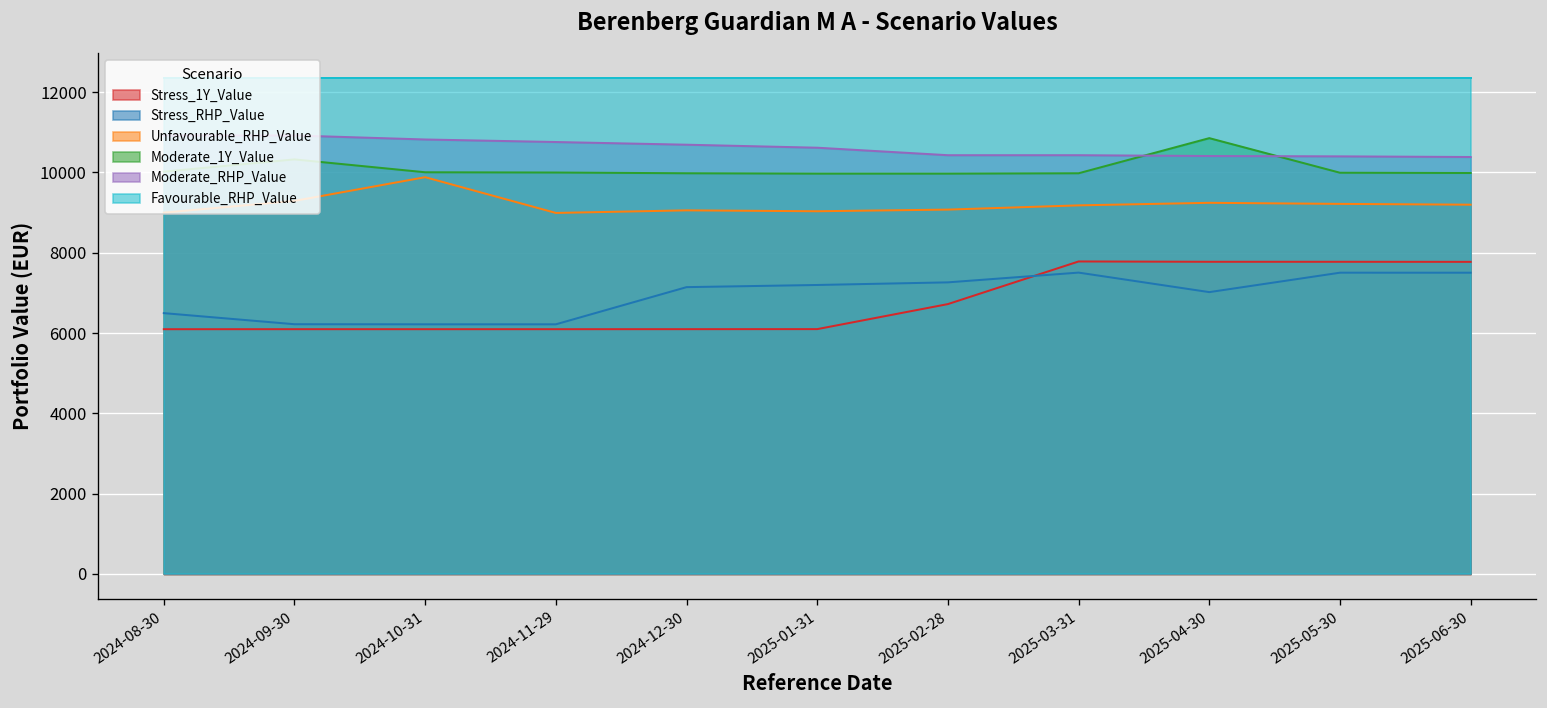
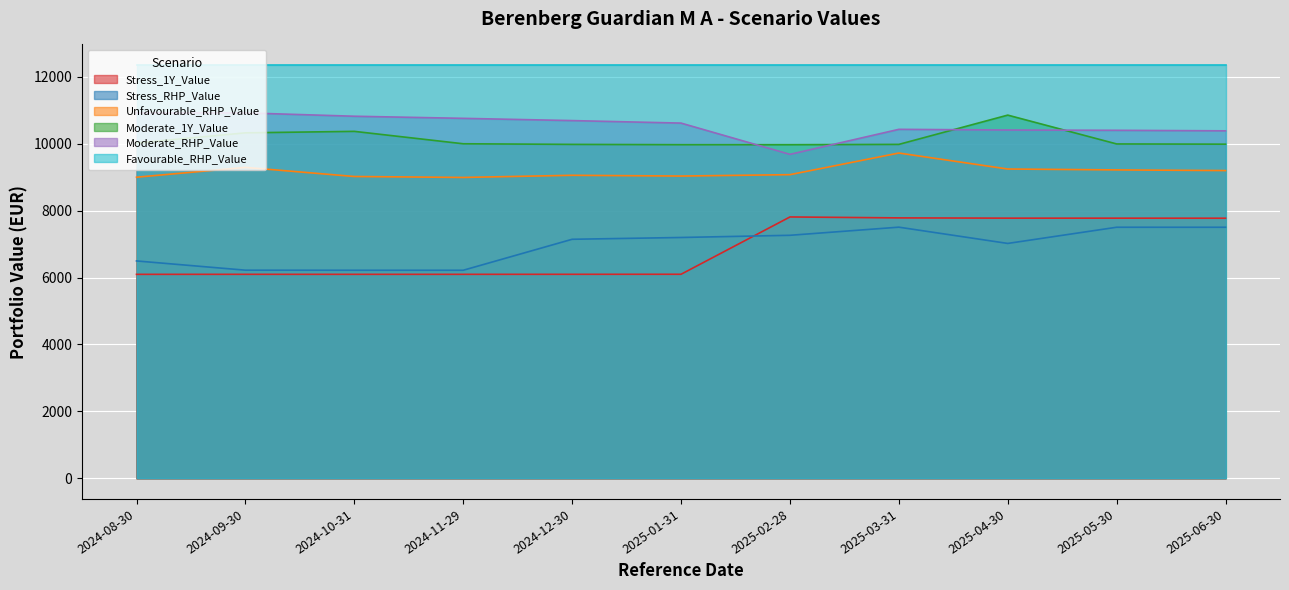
  {
    "Stress_1Y_Value": {
      "2024-08-30": 6100,
      "2024-09-30": 6100,
      "2024-10-31": 6100,
      "2024-11-29": 6100,
      "2024-12-30": 6100,
      "2025-01-31": 6100,
-     "2025-02-28": 6700,
+     "2025-02-28": 7800,
      "2025-03-31": 7800,
      "2025-04-30": 7800,
      "2025-05-30": 7800,
      "2025-06-30": 7800
    },
    "Stress_RHP_Value": {
      "2024-08-30": 6500,
      "2024-09-30": 6200,
      "2024-10-31": 6200,
      "2024-11-29": 6200,
      "2024-12-30": 7100,
      "2025-01-31": 7200,
      "2025-02-28": 7300,
      "2025-03-31": 7500,
      "2025-04-30": 7000,
      "2025-05-30": 7500,
      "2025-06-30": 7500
    },
    "Unfavourable_RHP_Value": {
      "2024-08-30": 9000,
-     "2024-10-31": 9900,
+     "2024-10-31": 9000,
      "2024-11-29": 9000,
      "2024-12-30": 9100,
      "2025-01-31": 9000,
      "2025-02-28": 9100,
-     "2025-03-31": 9200,
+     "2025-03-31": 9700,
      "2025-04-30": 9200,
      "2025-05-30": 9200,
      "2025-06-30": 9200
    },
    "Moderate_1Y_Value": {
-     "2024-10-31": 10000,
+     "2024-10-31": 10400,
      "2024-11-29": 10000,
      "2024-12-30": 10000,
      "2025-01-31": 10000,
      "2025-02-28": 10000,
      "2025-03-31": 10000,
      "2025-04-30": 10900,
      "2025-05-30": 10000,
      "2025-06-30": 10000
    },
    "Moderate_RHP_Value": {
      "2024-10-31": 10800,
      "2024-11-29": 10800,
      "2024-12-30": 10700,
      "2025-01-31": 10600,
-     "2025-02-28": 10400,
+     "2025-02-28": 9700,
      "2025-03-31": 10400,
      "2025-04-30": 10400,
      "2025-05-30": 10400,
      "2025-06-30": 10400
    },
    "Favourable_RHP_Value": {
      "2024-10-31": 12400,
      "2024-11-29": 12400,
      "2024-12-30": 12400,
      "2025-01-31": 12400,
      "2025-02-28": 12400,
      "2025-03-31": 12400,
      "2025-04-30": 12400,
      "2025-05-30": 12400,
      "2025-06-30": 12400
    }
  }
